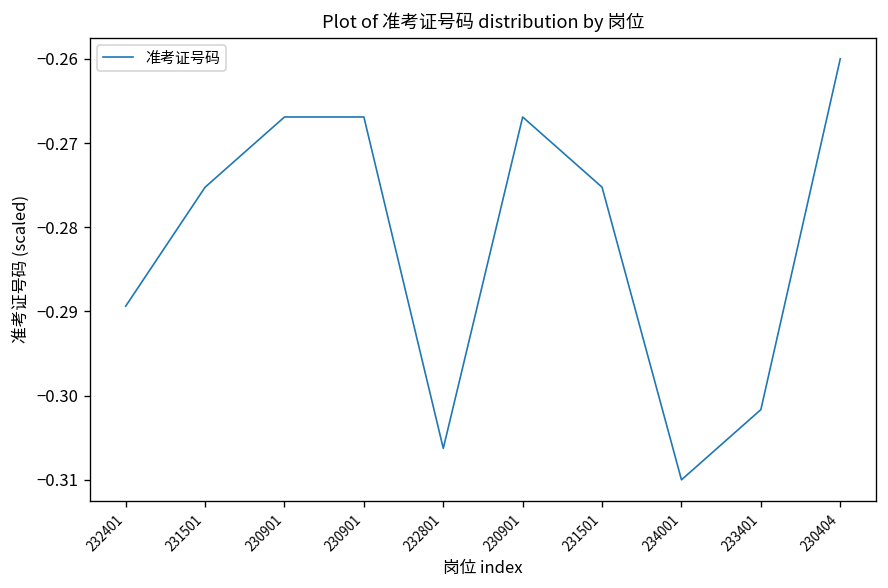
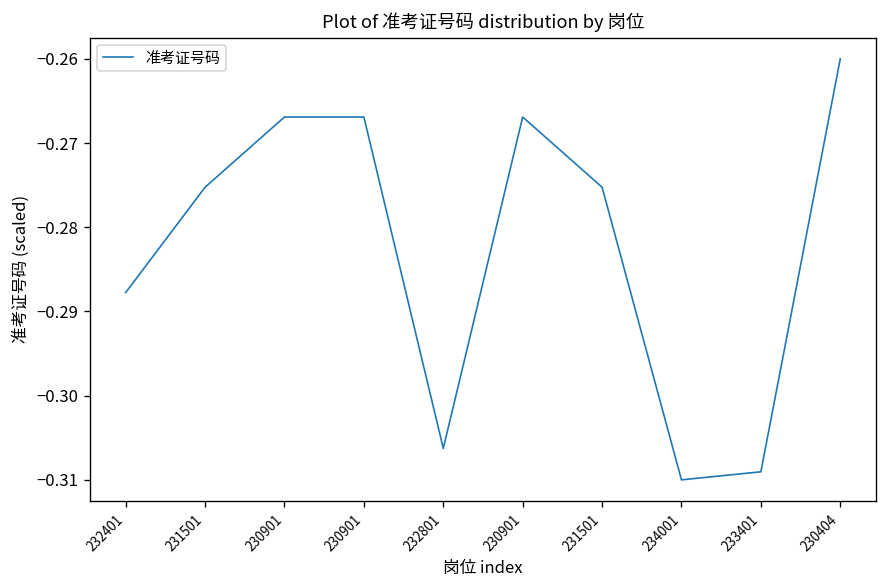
  {
-   "232401": -0.289,
+   "232401": -0.288,
    "232801": -0.306,
    "234001": -0.310,
-   "233401": -0.302,
+   "233401": -0.309,
    "230404": -0.260
  }
